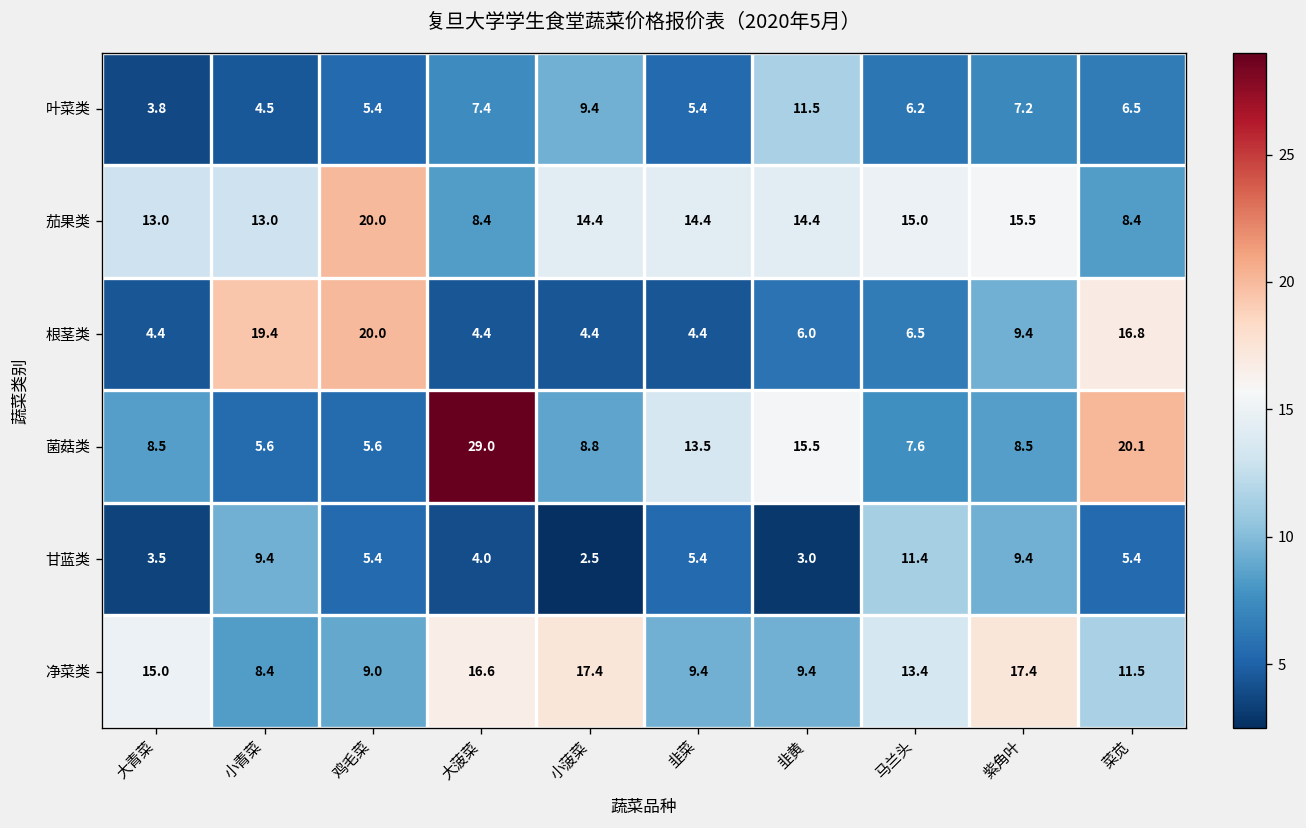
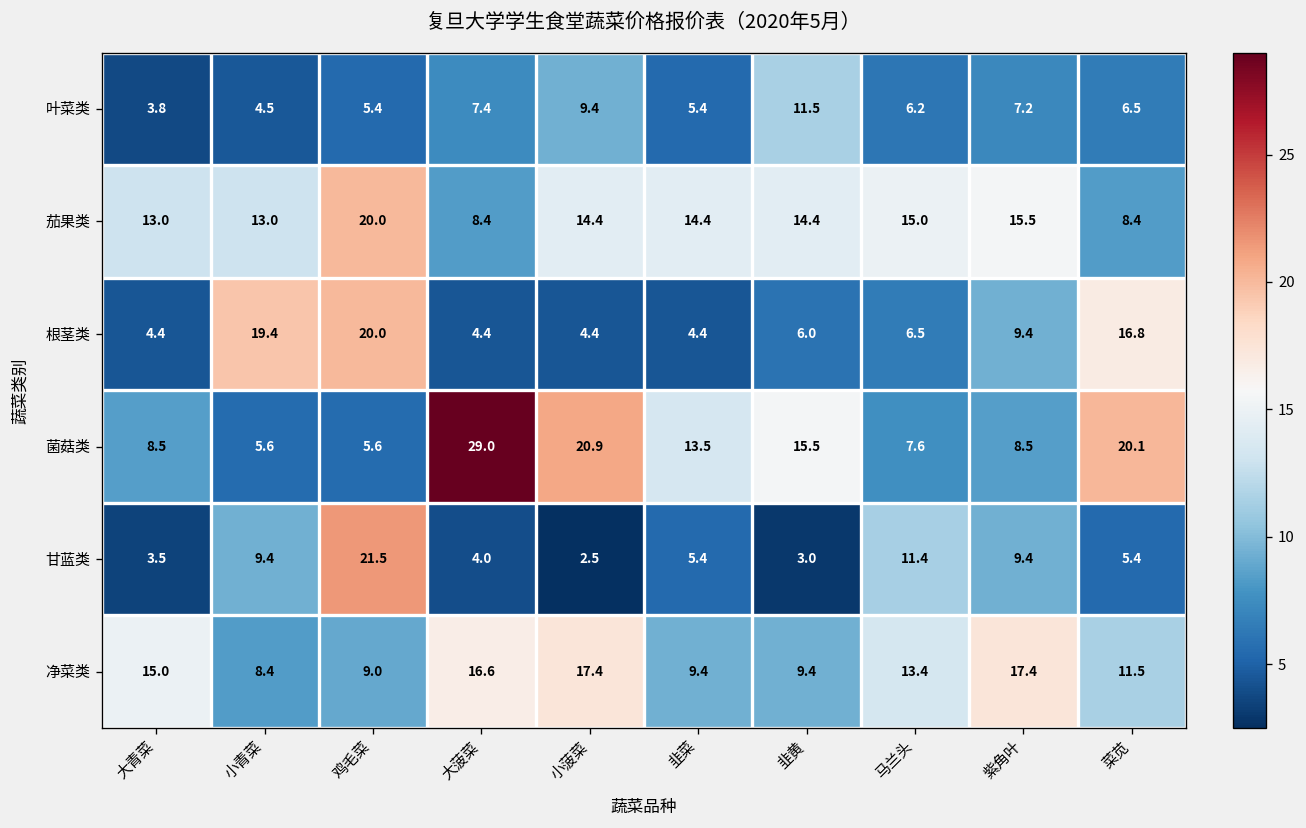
  {
    "叶菜类": {
      "大青菜": 3.8,
      "小青菜": 4.5,
      "鸡毛菜": 5.4,
      "大菠菜": 7.4,
      "小菠菜": 9.4,
      "韭菜": 5.4,
      "韭黄": 11.5,
      "马兰头": 6.2,
      "紫角叶": 7.2,
      "菜苋": 6.5
    },
    "茄果类": {
      "大青菜": 13.0,
      "小青菜": 13.0,
      "鸡毛菜": 20.0,
      "大菠菜": 8.4,
      "小菠菜": 14.4,
      "韭菜": 14.4,
      "韭黄": 14.4,
      "马兰头": 15.0,
      "紫角叶": 15.5,
      "菜苋": 8.4
    },
    "根茎类": {
      "大青菜": 4.4,
      "小青菜": 19.4,
      "鸡毛菜": 20.0,
      "大菠菜": 4.4,
      "小菠菜": 4.4,
      "韭菜": 4.4,
      "韭黄": 6.0,
      "马兰头": 6.5,
      "紫角叶": 9.4,
      "菜苋": 16.8
    },
    "菌菇类": {
      "大青菜": 8.5,
      "小青菜": 5.6,
      "鸡毛菜": 5.6,
      "大菠菜": 29.0,
-     "小菠菜": 8.8,
+     "小菠菜": 20.9,
      "韭菜": 13.5,
      "韭黄": 15.5,
      "马兰头": 7.6,
      "紫角叶": 8.5,
      "菜苋": 20.1
    },
    "甘蓝类": {
      "大青菜": 3.5,
      "小青菜": 9.4,
-     "鸡毛菜": 5.4,
+     "鸡毛菜": 21.5,
      "大菠菜": 4.0,
      "小菠菜": 2.5,
      "韭菜": 5.4,
      "韭黄": 3.0,
      "马兰头": 11.4,
      "紫角叶": 9.4,
      "菜苋": 5.4
    },
    "净菜类": {
      "大青菜": 15.0,
      "小青菜": 8.4,
      "鸡毛菜": 9.0,
      "大菠菜": 16.6,
      "小菠菜": 17.4,
      "韭菜": 9.4,
      "韭黄": 9.4,
      "马兰头": 13.4,
      "紫角叶": 17.4,
      "菜苋": 11.5
    }
  }
